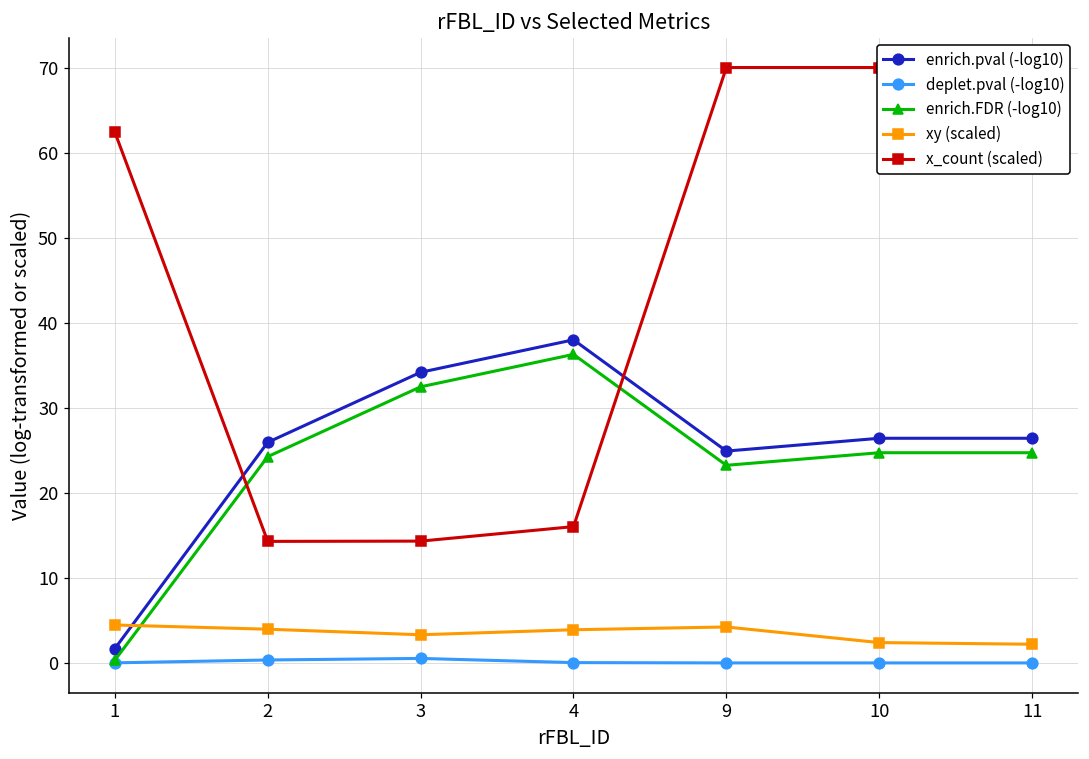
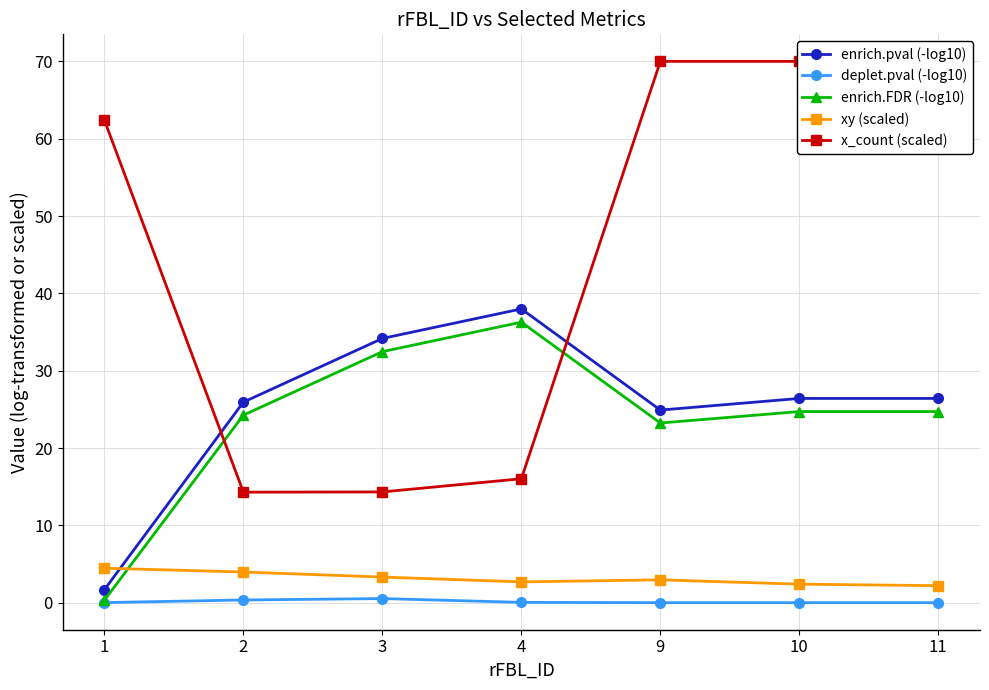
  {
    "enrich.pval (-log10)": {
      "1": 2,
      "2": 26,
      "3": 34,
      "4": 38,
      "9": 25,
      "10": 26,
      "11": 26
    },
    "deplet.pval (-log10)": {
      "2": 0,
      "3": 1,
      "4": 0,
      "9": 0,
      "10": 0,
      "11": 0
    },
    "enrich.FDR (-log10)": {
      "2": 24,
      "3": 32,
      "4": 36,
      "9": 23,
      "10": 25,
      "11": 25
    },
    "xy (scaled)": {
      "1": 4,
      "2": 4,
      "3": 3,
-     "4": 4,
-     "9": 4,
+     "4": 3,
+     "9": 3,
      "10": 2,
      "11": 2
    },
    "x_count (scaled)": {
      "1": 62,
      "2": 14,
      "3": 14,
      "4": 16,
      "9": 70
    }
  }
